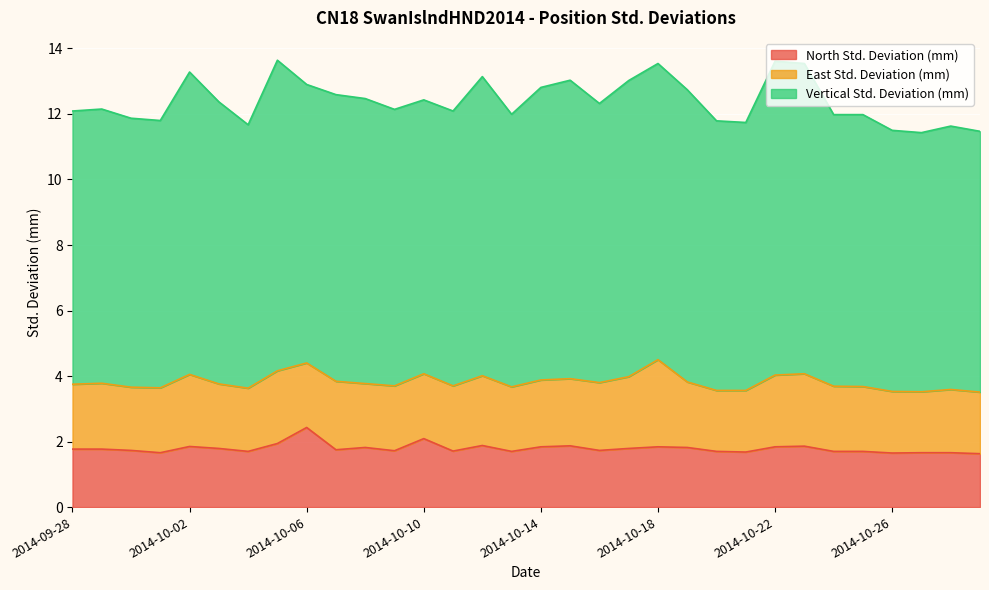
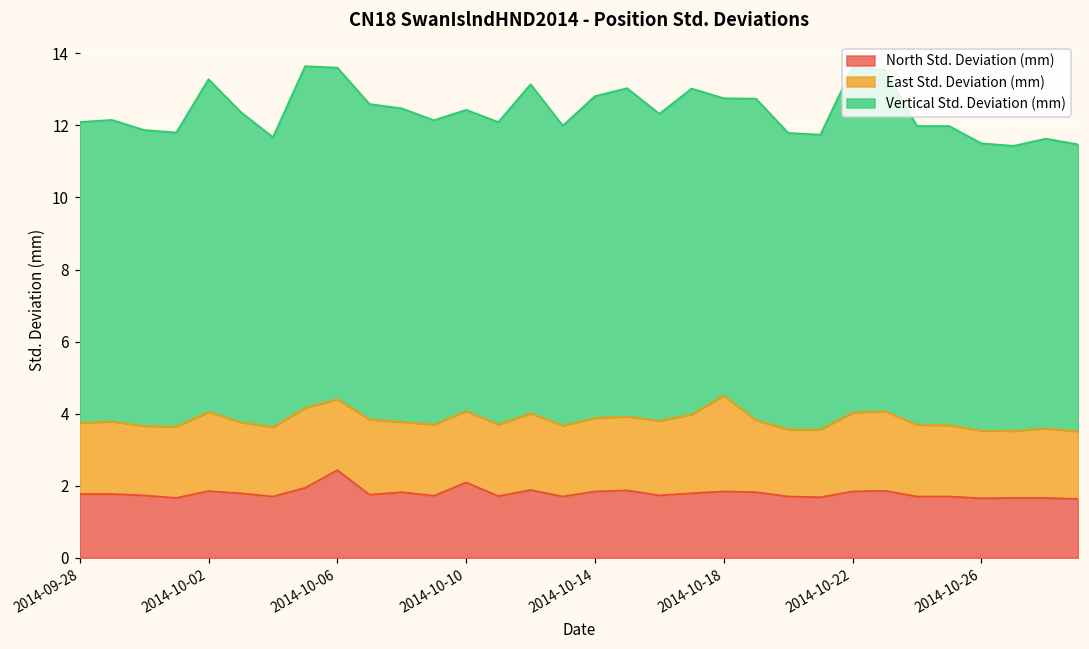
  {
    "North Std. Deviation (mm)": {
      "2014-09-28": 1.8,
      "2014-10-02": 1.9,
      "2014-10-06": 2.4,
      "2014-10-10": 2.1,
      "2014-10-14": 1.8,
      "2014-10-18": 1.8,
      "2014-10-22": 1.8,
      "2014-10-26": 1.7
    },
    "East Std. Deviation (mm)": {
      "2014-09-28": 2.0,
      "2014-10-02": 2.2,
      "2014-10-06": 2.0,
      "2014-10-10": 2.0,
      "2014-10-14": 2.0,
      "2014-10-18": 2.7,
      "2014-10-22": 2.2,
      "2014-10-26": 1.9
    },
    "Vertical Std. Deviation (mm)": {
      "2014-09-28": 8.3,
      "2014-10-02": 9.2,
-     "2014-10-06": 8.5,
+     "2014-10-06": 9.2,
      "2014-10-10": 8.4,
      "2014-10-14": 8.9,
-     "2014-10-18": 9.0,
+     "2014-10-18": 8.3,
      "2014-10-26": 8.0
    }
  }
